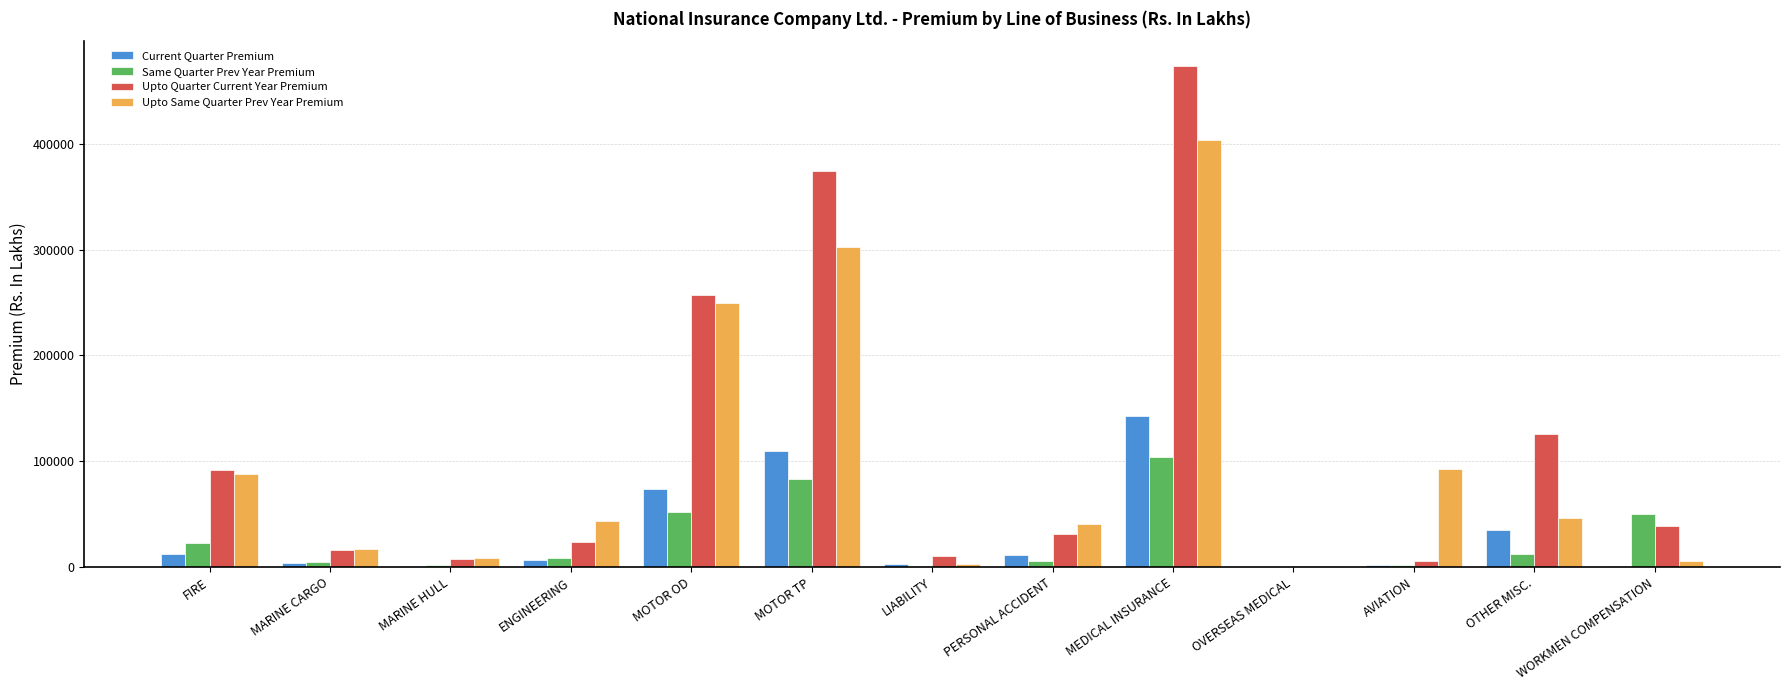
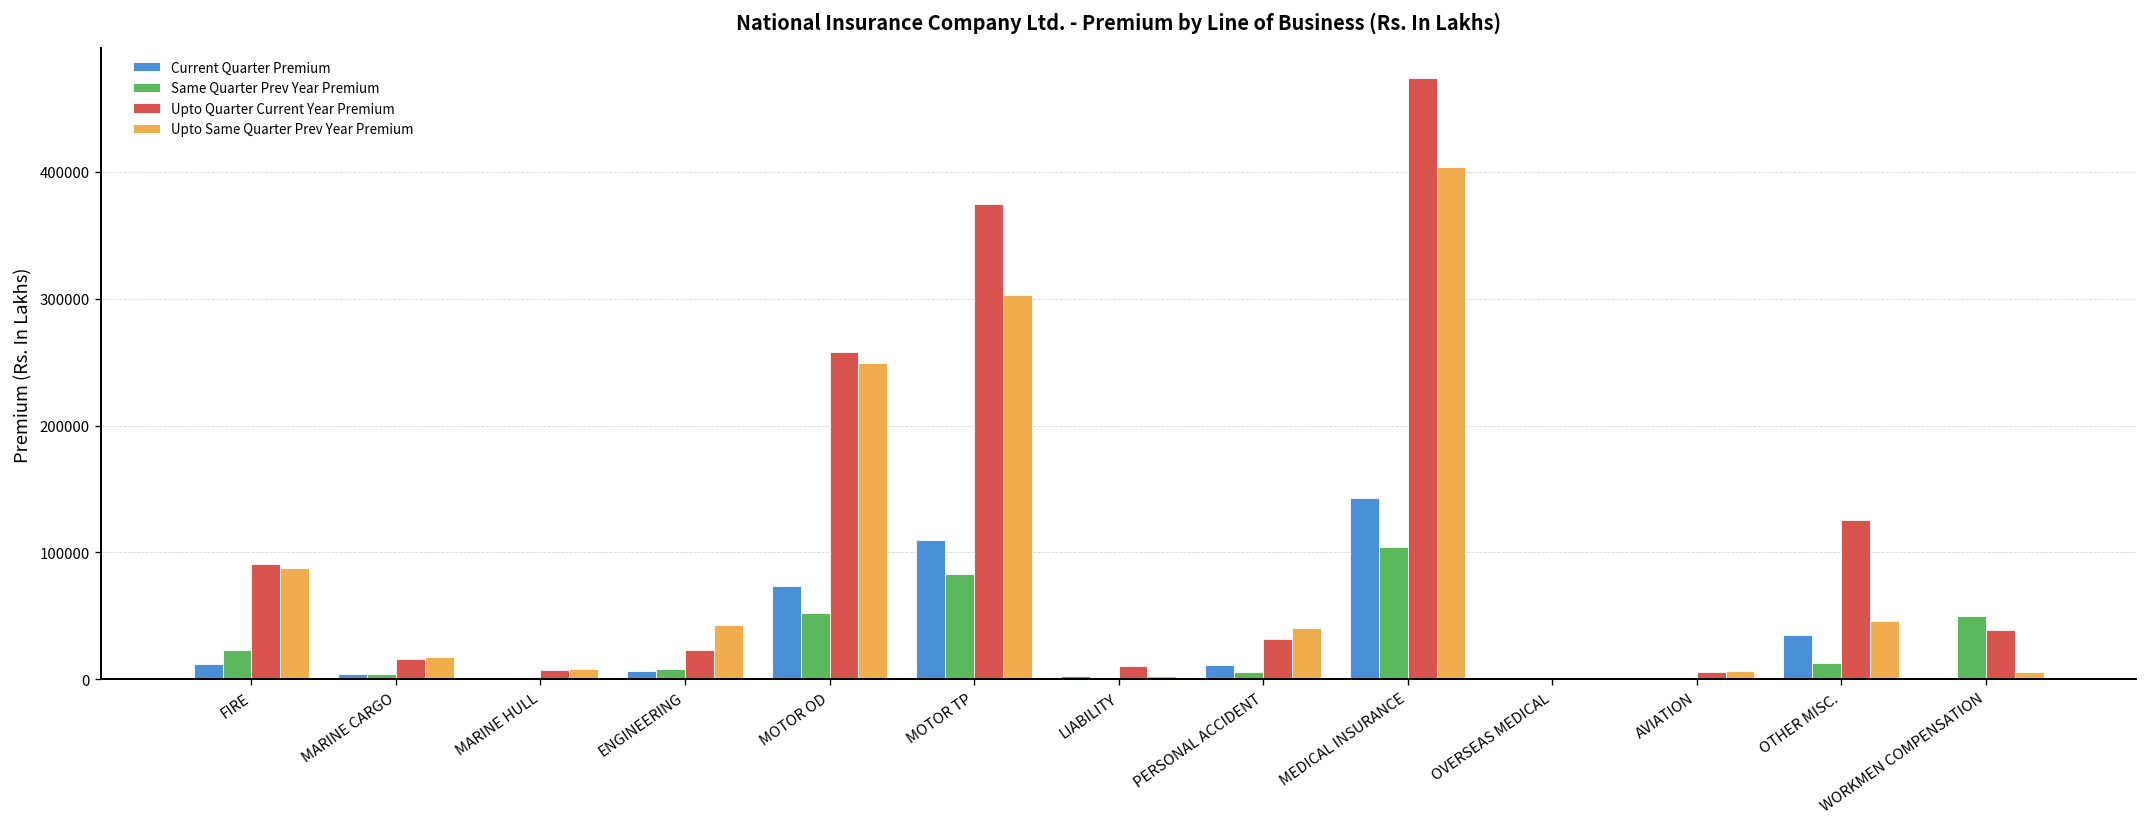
  {
    "Current Quarter Premium": {
      "FIRE": 12000,
      "MARINE CARGO": 4000,
      "ENGINEERING": 7000,
      "MOTOR OD": 74000,
      "MOTOR TP": 110000,
      "LIABILITY": 3000,
      "PERSONAL ACCIDENT": 11000,
      "MEDICAL INSURANCE": 143000,
      "OTHER MISC.": 35000
    },
    "Same Quarter Prev Year Premium": {
      "FIRE": 23000,
      "MARINE CARGO": 4000,
      "ENGINEERING": 8000,
      "MOTOR OD": 52000,
      "MOTOR TP": 83000,
      "PERSONAL ACCIDENT": 6000,
      "MEDICAL INSURANCE": 104000,
      "OTHER MISC.": 13000,
      "WORKMEN COMPENSATION": 50000
    },
    "Upto Quarter Current Year Premium": {
      "FIRE": 91000,
      "MARINE CARGO": 16000,
      "MARINE HULL": 8000,
      "ENGINEERING": 23000,
      "MOTOR OD": 258000,
      "MOTOR TP": 375000,
      "LIABILITY": 11000,
      "PERSONAL ACCIDENT": 31000,
      "MEDICAL INSURANCE": 473000,
      "AVIATION": 6000,
      "OTHER MISC.": 126000,
      "WORKMEN COMPENSATION": 39000
    },
    "Upto Same Quarter Prev Year Premium": {
      "FIRE": 88000,
      "MARINE CARGO": 17000,
      "MARINE HULL": 8000,
      "ENGINEERING": 43000,
      "MOTOR OD": 249000,
      "MOTOR TP": 302000,
      "LIABILITY": 3000,
      "PERSONAL ACCIDENT": 41000,
      "MEDICAL INSURANCE": 404000,
-     "AVIATION": 92000,
+     "AVIATION": 7000,
      "OTHER MISC.": 46000,
      "WORKMEN COMPENSATION": 6000
    }
  }
